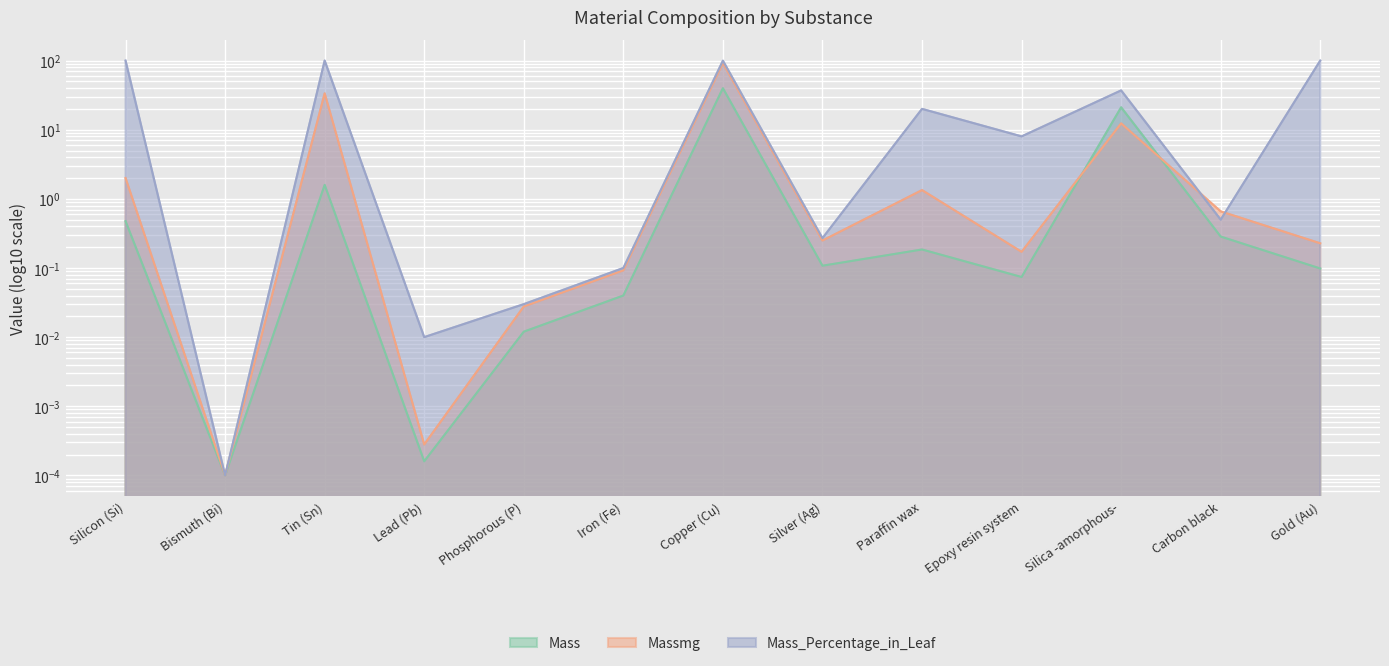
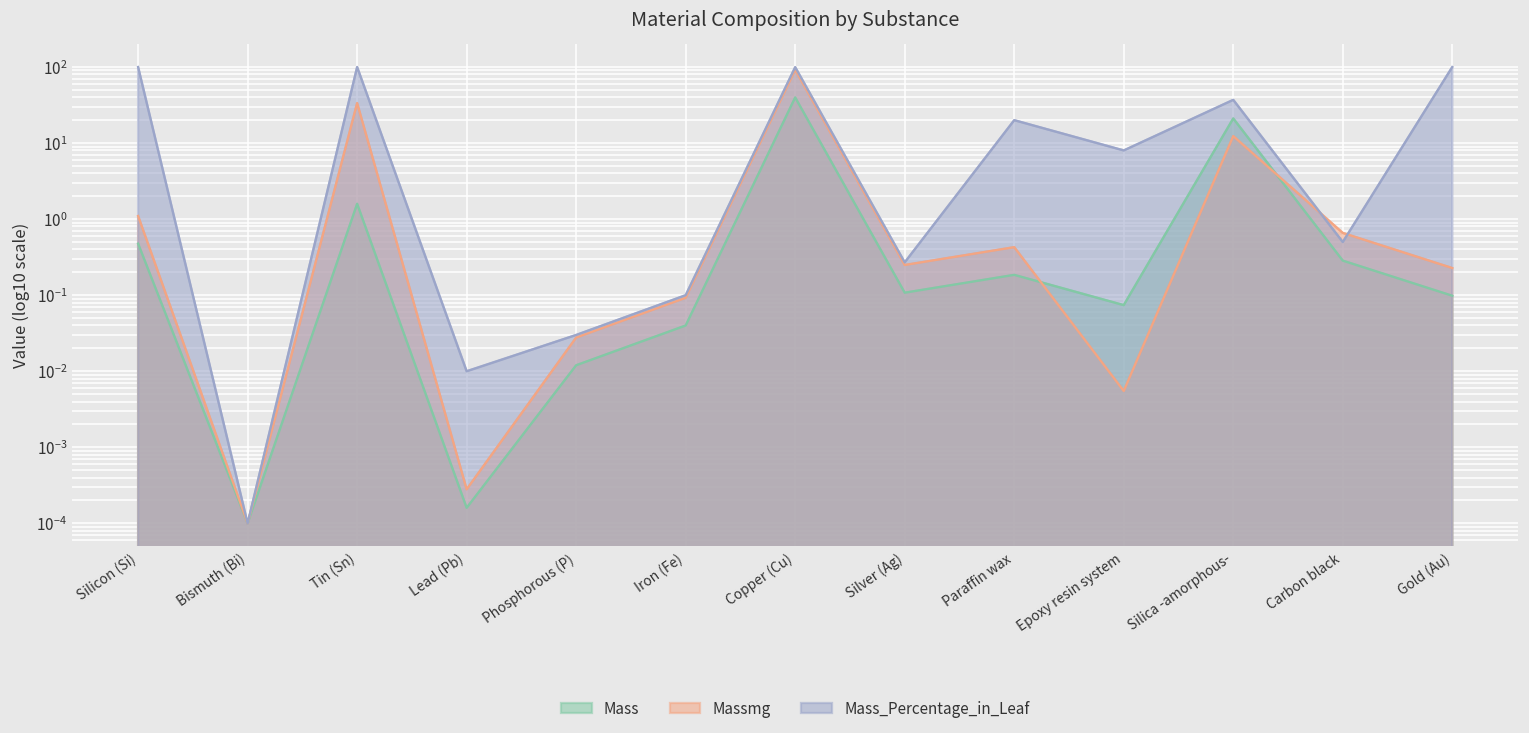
  {
    "Massmg": {
-     "Silicon (Si)": 2.0,
+     "Silicon (Si)": 1.1,
      "Tin (Sn)": 30,
      "Lead (Pb)": 0.00028,
-     "Paraffin wax": 1.3,
-     "Epoxy resin system": 0.17,
+     "Paraffin wax": 0.4,
+     "Epoxy resin system": 0.006,
      "Silica -amorphous-": 12,
      "Carbon black": 0.7,
      "Gold (Au)": 0.23
    }
  }
